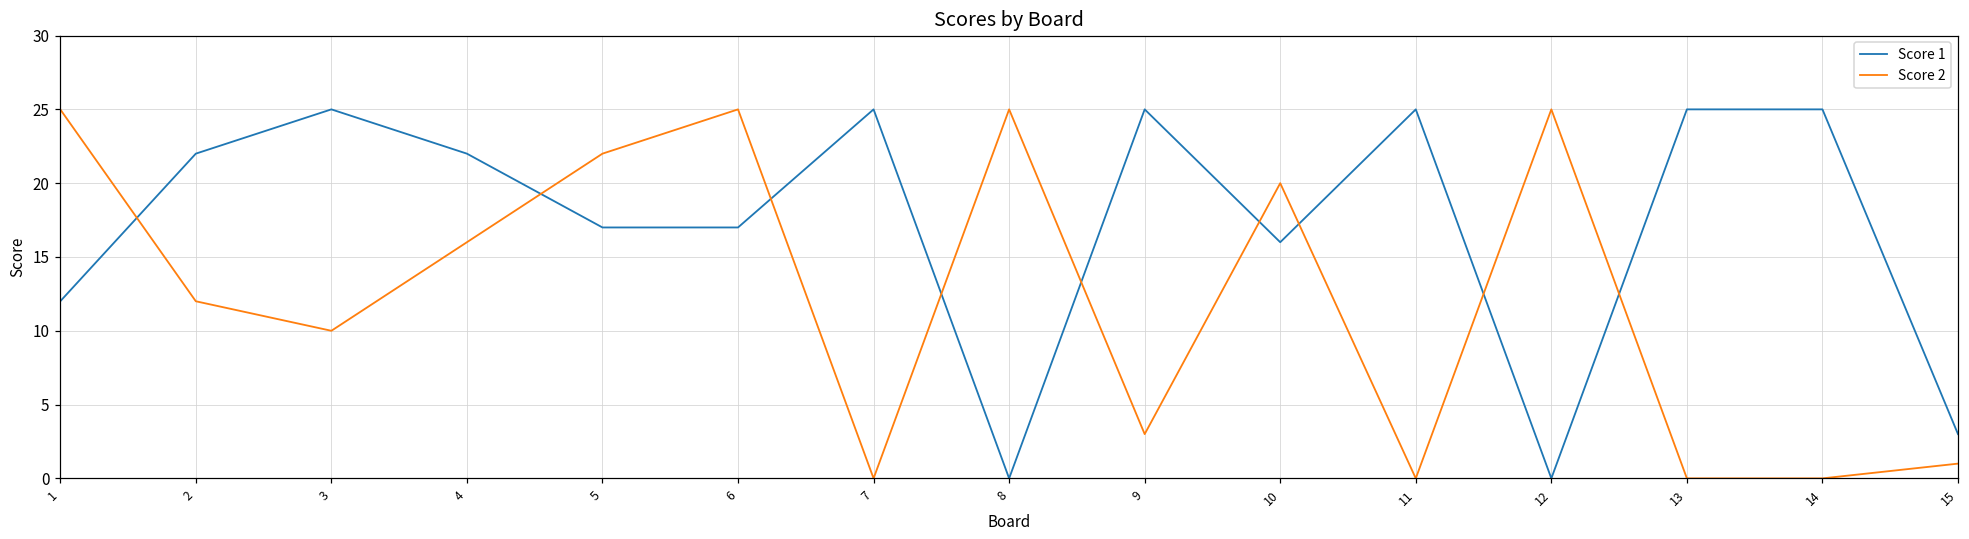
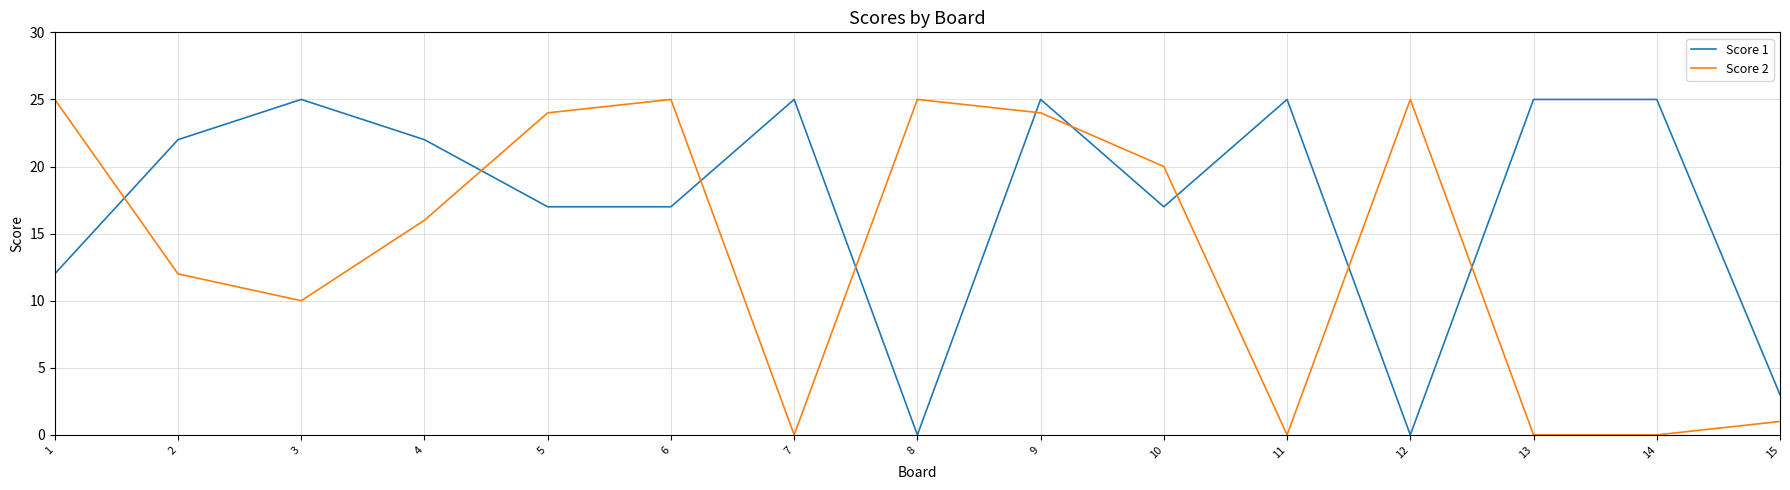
  {
    "Score 1": {
      "1": 12,
      "2": 22,
      "3": 25,
      "4": 22,
      "5": 17,
      "6": 17,
      "7": 25,
      "8": 0,
      "9": 25,
-     "10": 16,
+     "10": 17,
      "11": 25,
      "12": 0,
      "13": 25,
      "14": 25,
      "15": 3
    },
    "Score 2": {
      "1": 25,
      "2": 12,
      "3": 10,
      "4": 16,
-     "5": 22,
+     "5": 24,
      "6": 25,
      "7": 0,
      "8": 25,
-     "9": 3,
+     "9": 24,
      "10": 20,
      "11": 0,
      "12": 25,
      "13": 0,
      "14": 0,
      "15": 1
    }
  }
